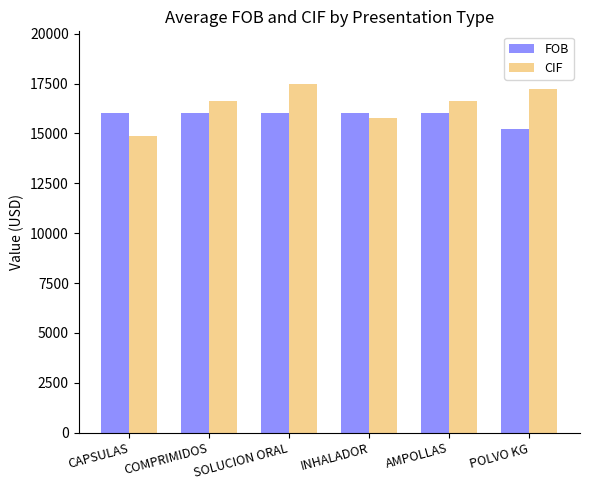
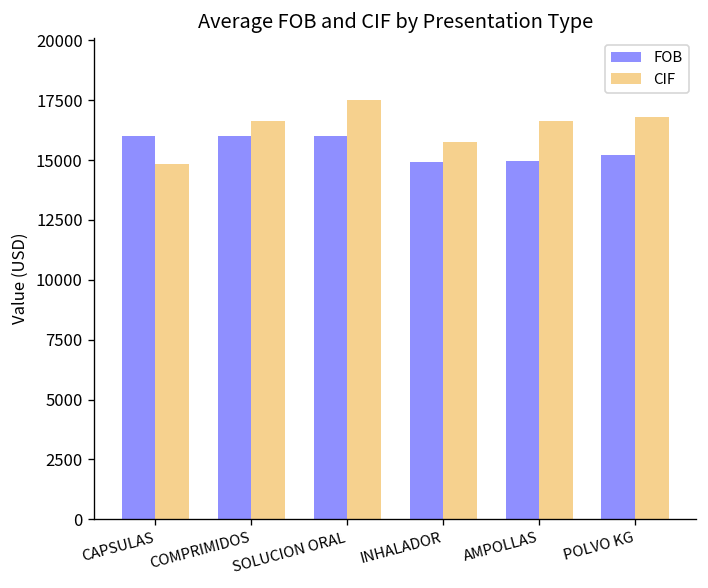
  {
    "FOB": {
      "CAPSULAS": 16000,
      "COMPRIMIDOS": 16000,
      "SOLUCION ORAL": 16000,
-     "INHALADOR": 16000,
-     "AMPOLLAS": 16000,
+     "INHALADOR": 14900,
+     "AMPOLLAS": 15000,
      "POLVO KG": 15200
    },
    "CIF": {
      "CAPSULAS": 14800,
      "COMPRIMIDOS": 16600,
      "SOLUCION ORAL": 17500,
      "INHALADOR": 15800,
      "AMPOLLAS": 16600,
-     "POLVO KG": 17200
+     "POLVO KG": 16800
    }
  }
